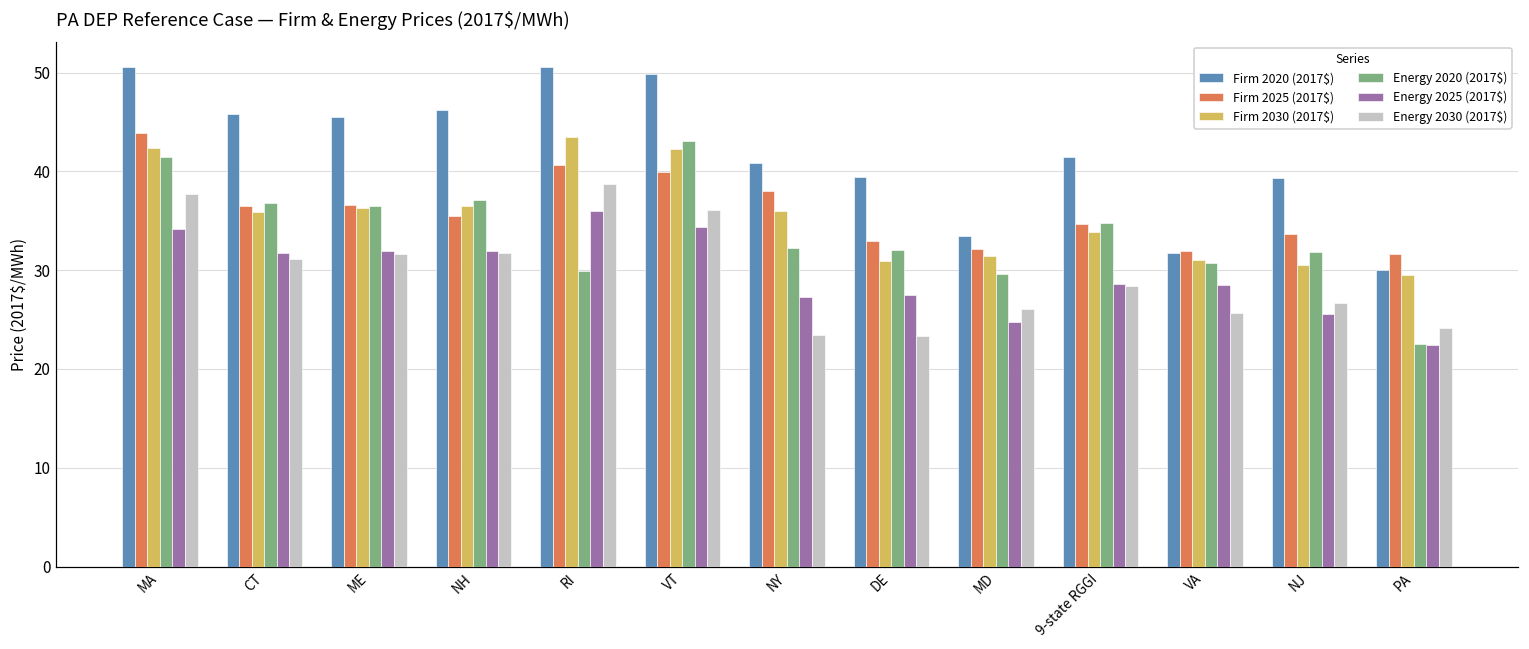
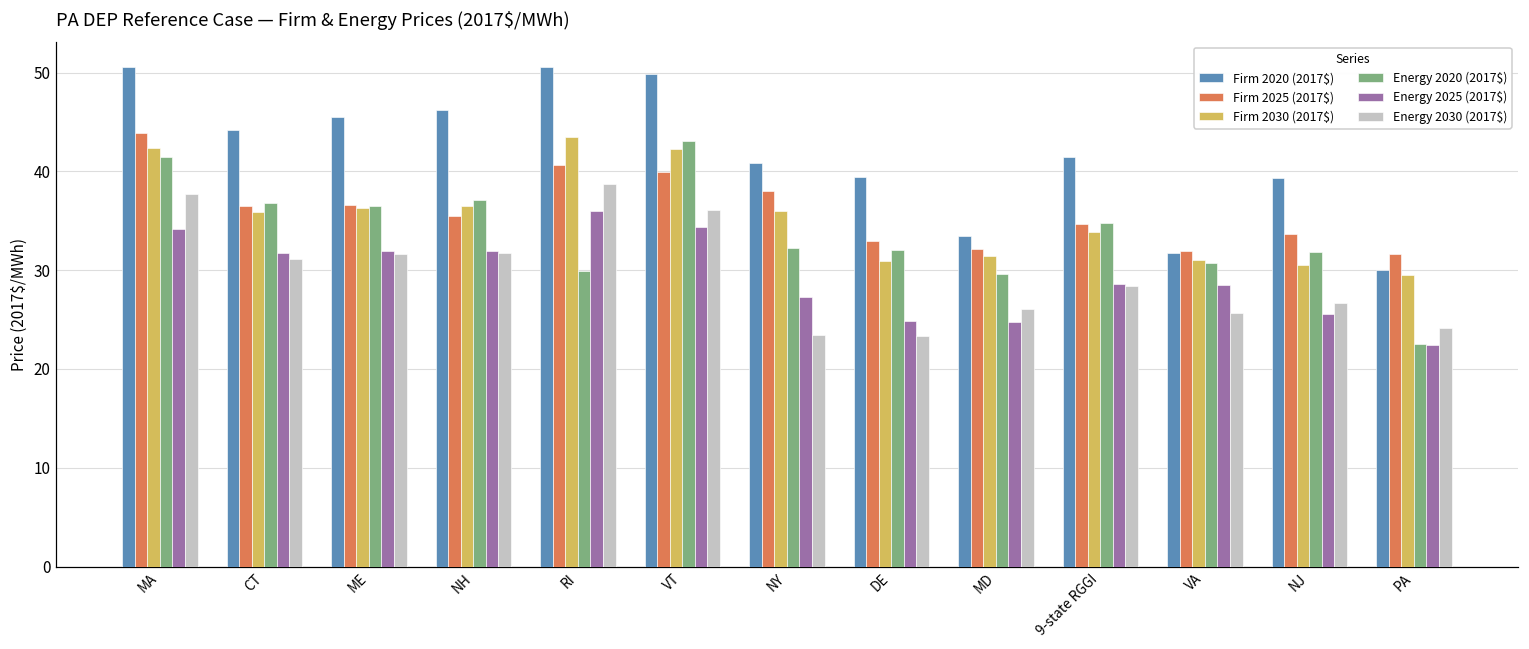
  {
    "Firm 2020 (2017$)": {
      "MA": 51,
-     "CT": 46,
+     "CT": 44,
      "ME": 46,
      "NH": 46,
      "RI": 51,
      "VT": 50,
      "NY": 41,
      "DE": 39,
      "MD": 33,
      "9-state RGGI": 41,
      "VA": 32,
      "NJ": 39,
      "PA": 30
    },
    "Firm 2025 (2017$)": {
      "MA": 44,
      "CT": 36,
      "ME": 37,
      "NH": 35,
      "RI": 41,
      "VT": 40,
      "NY": 38,
      "DE": 33,
      "MD": 32,
      "9-state RGGI": 35,
      "VA": 32,
      "NJ": 34,
      "PA": 32
    },
    "Firm 2030 (2017$)": {
      "MA": 42,
      "CT": 36,
      "ME": 36,
      "NH": 36,
      "RI": 43,
      "VT": 42,
      "NY": 36,
      "DE": 31,
      "MD": 31,
      "9-state RGGI": 34,
      "VA": 31,
      "NJ": 30,
      "PA": 29
    },
    "Energy 2020 (2017$)": {
      "MA": 41,
      "CT": 37,
      "ME": 36,
      "NH": 37,
      "RI": 30,
      "VT": 43,
      "NY": 32,
      "DE": 32,
      "MD": 30,
      "9-state RGGI": 35,
      "VA": 31,
      "NJ": 32,
      "PA": 23
    },
    "Energy 2025 (2017$)": {
      "MA": 34,
      "CT": 32,
      "ME": 32,
      "NH": 32,
      "RI": 36,
      "VT": 34,
      "NY": 27,
-     "DE": 27,
+     "DE": 25,
      "MD": 25,
      "9-state RGGI": 29,
      "VA": 29,
      "NJ": 26,
      "PA": 22
    },
    "Energy 2030 (2017$)": {
      "MA": 38,
      "CT": 31,
      "ME": 32,
      "NH": 32,
      "RI": 39,
      "VT": 36,
      "NY": 23,
      "DE": 23,
      "MD": 26,
      "9-state RGGI": 28,
      "VA": 26,
      "NJ": 27,
      "PA": 24
    }
  }
